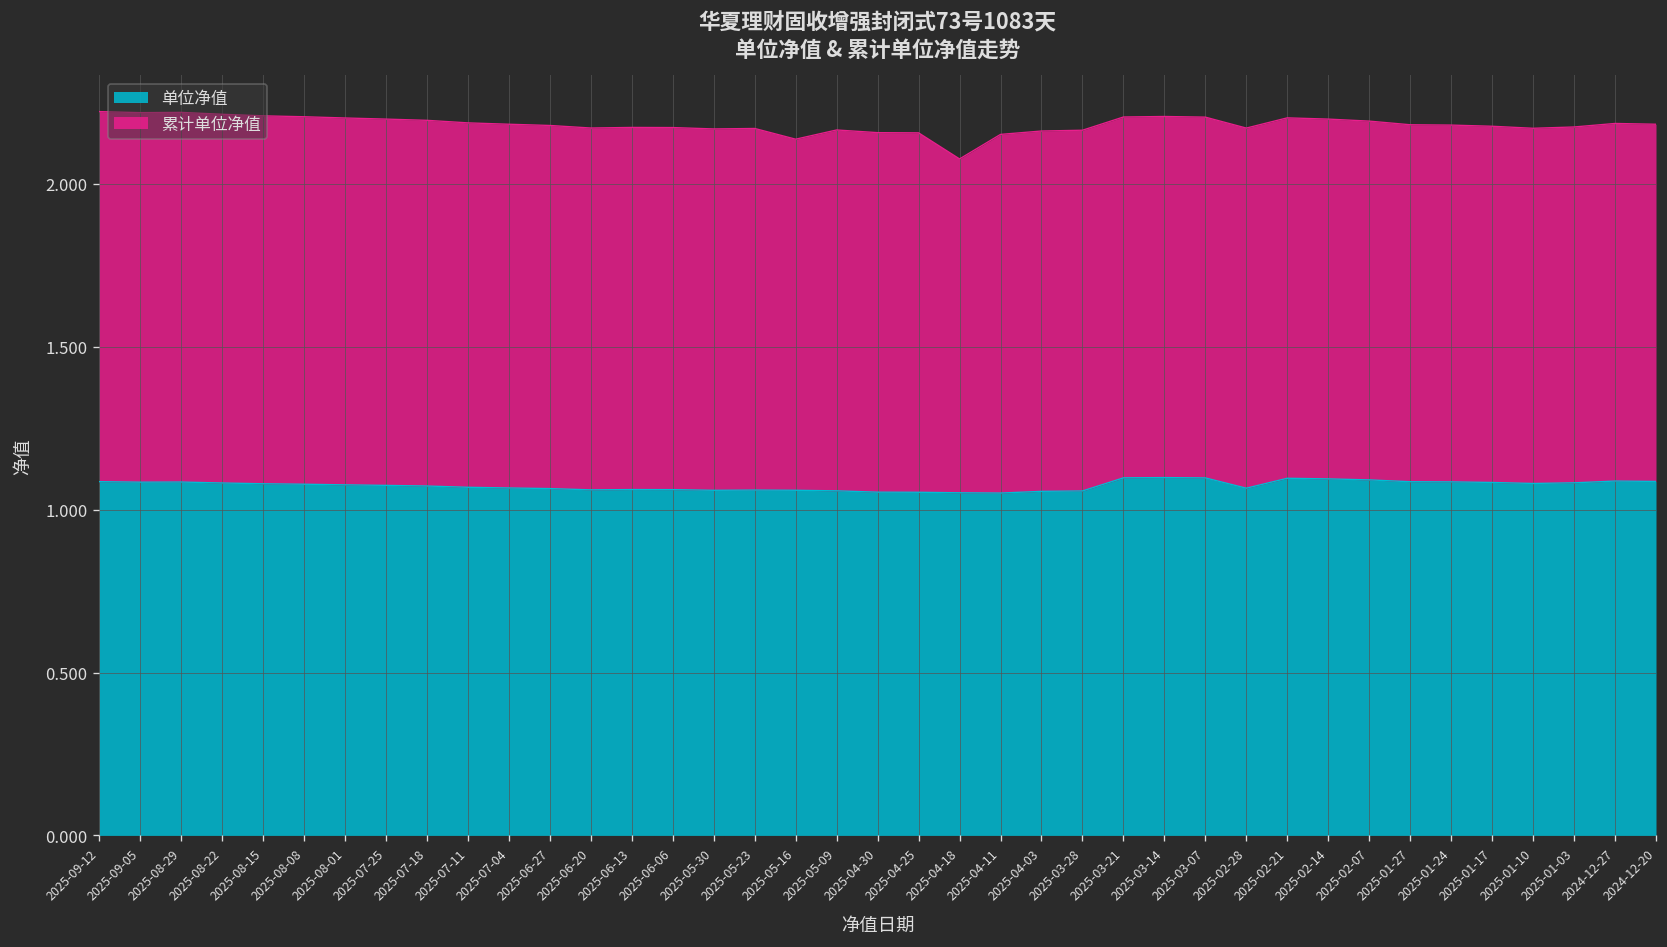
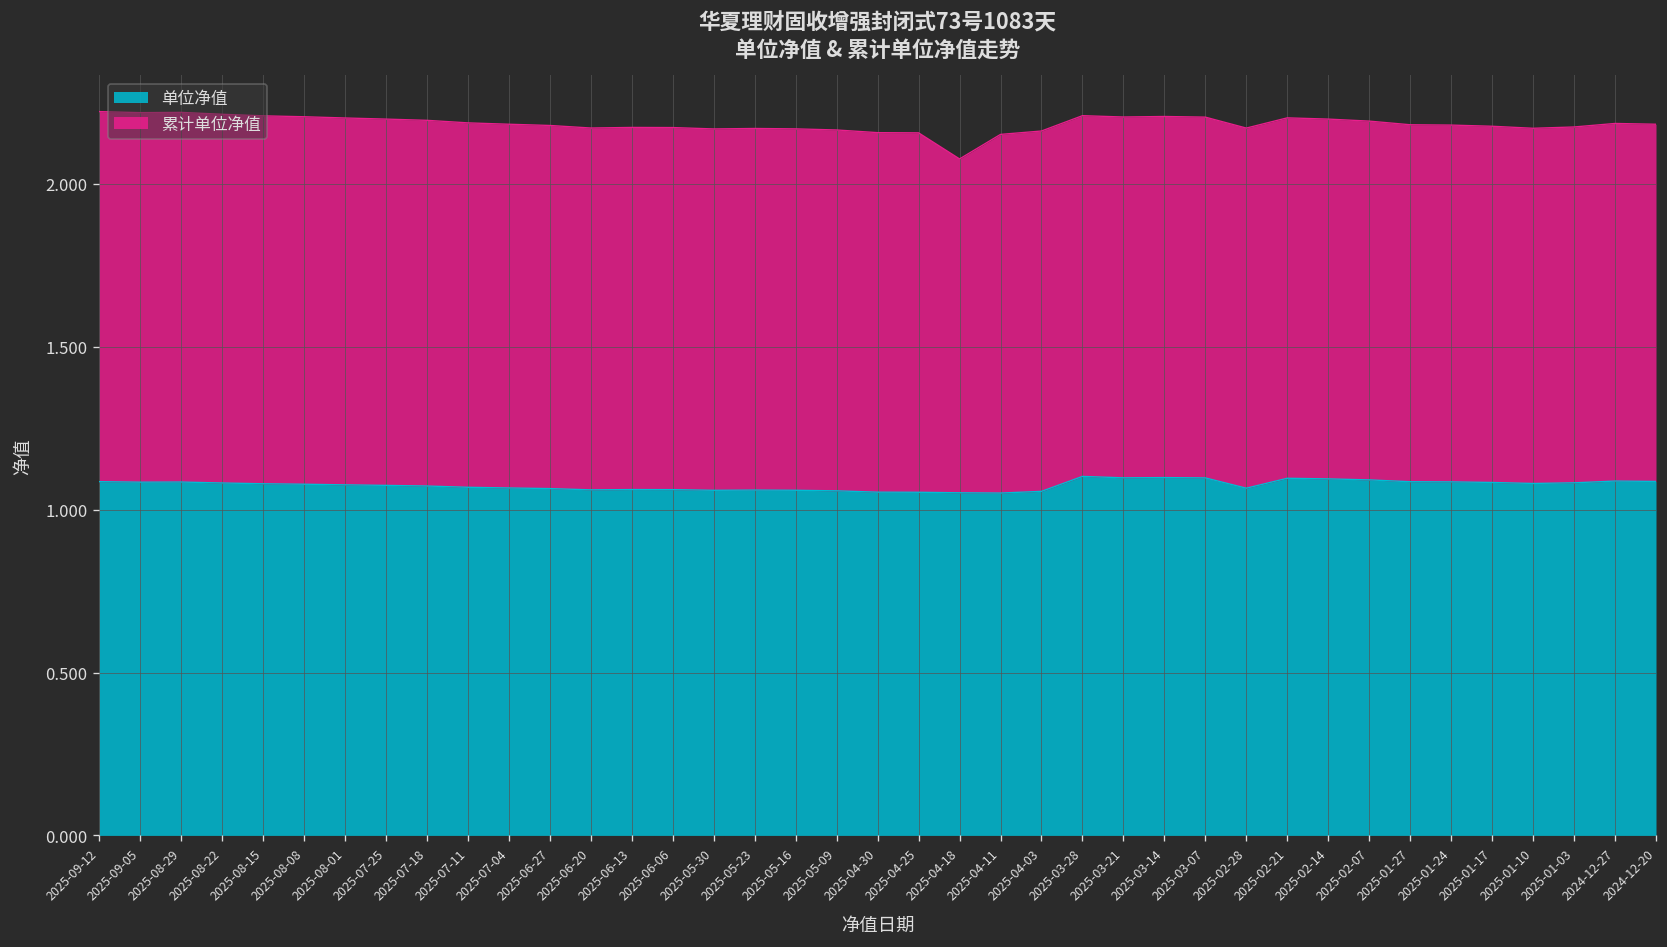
  {
    "单位净值": {
      "2025-09-12": 1.09,
      "2025-09-05": 1.08,
      "2025-08-29": 1.08,
      "2025-08-22": 1.08,
      "2025-08-15": 1.08,
      "2025-08-08": 1.08,
      "2025-08-01": 1.08,
      "2025-07-25": 1.07,
      "2025-07-18": 1.07,
      "2025-07-11": 1.07,
      "2025-07-04": 1.07,
      "2025-06-27": 1.06,
      "2025-06-20": 1.06,
      "2025-06-13": 1.06,
      "2025-06-06": 1.06,
      "2025-05-30": 1.06,
      "2025-05-23": 1.06,
      "2025-05-16": 1.06,
      "2025-05-09": 1.06,
      "2025-04-30": 1.05,
      "2025-04-25": 1.05,
      "2025-04-18": 1.05,
      "2025-04-11": 1.05,
      "2025-04-03": 1.06,
-     "2025-03-28": 1.06,
+     "2025-03-28": 1.10,
      "2025-03-21": 1.10,
      "2025-03-14": 1.10,
      "2025-03-07": 1.10,
      "2025-02-28": 1.07,
      "2025-02-21": 1.10,
      "2025-02-14": 1.09,
      "2025-02-07": 1.09,
      "2025-01-27": 1.09,
      "2025-01-24": 1.09,
      "2025-01-17": 1.08,
      "2025-01-10": 1.08,
      "2025-01-03": 1.08,
      "2024-12-27": 1.09,
      "2024-12-20": 1.09
    },
    "累计单位净值": {
      "2025-09-12": 1.14,
      "2025-08-08": 1.13,
      "2025-08-01": 1.13,
      "2025-07-25": 1.12,
      "2025-07-18": 1.12,
      "2025-07-11": 1.12,
      "2025-07-04": 1.12,
      "2025-06-27": 1.11,
      "2025-06-20": 1.11,
      "2025-06-13": 1.11,
      "2025-06-06": 1.11,
      "2025-05-30": 1.11,
      "2025-05-23": 1.11,
-     "2025-05-16": 1.08,
+     "2025-05-16": 1.11,
      "2025-05-09": 1.11,
      "2025-04-30": 1.10,
      "2025-04-25": 1.10,
      "2025-04-18": 1.02,
      "2025-04-11": 1.10,
      "2025-04-03": 1.11,
      "2025-03-28": 1.11,
      "2025-03-21": 1.11,
      "2025-03-14": 1.11,
      "2025-03-07": 1.11,
      "2025-02-28": 1.11,
      "2025-02-21": 1.11,
      "2025-02-14": 1.10,
      "2025-02-07": 1.10,
      "2025-01-27": 1.10,
      "2025-01-24": 1.10,
      "2025-01-17": 1.09,
      "2025-01-10": 1.09,
      "2025-01-03": 1.09,
      "2024-12-27": 1.10,
      "2024-12-20": 1.10
    }
  }
